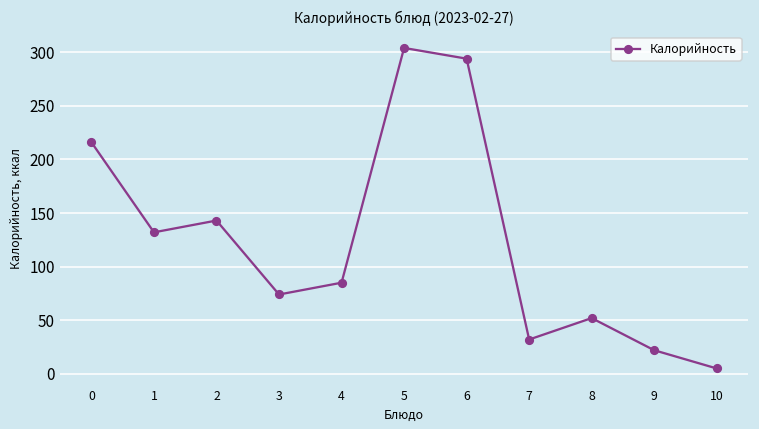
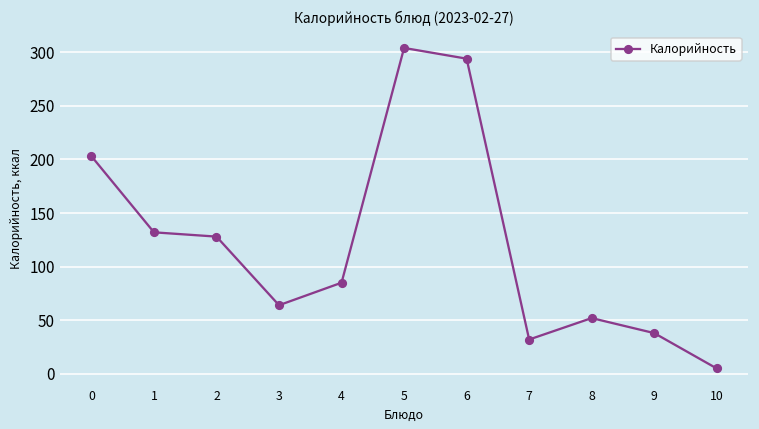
  {
-   "0": 220,
+   "0": 200,
    "1": 130,
-   "2": 140,
-   "3": 70,
+   "2": 130,
+   "3": 60,
    "4": 90,
    "5": 300,
    "6": 290,
    "7": 30,
    "8": 50,
-   "9": 20,
+   "9": 40,
    "10": 10
  }
